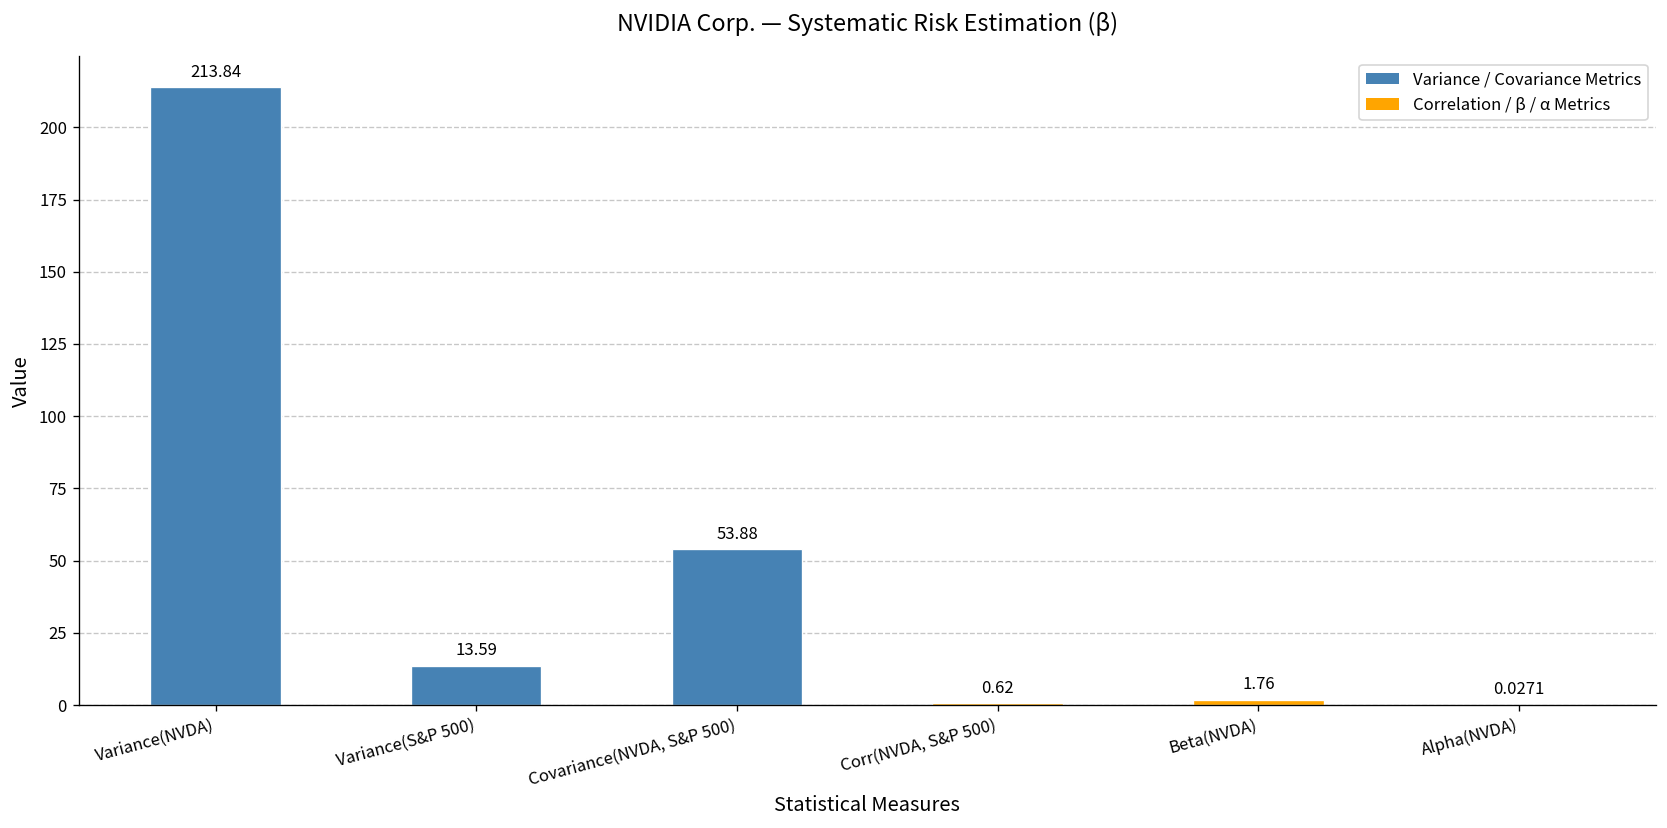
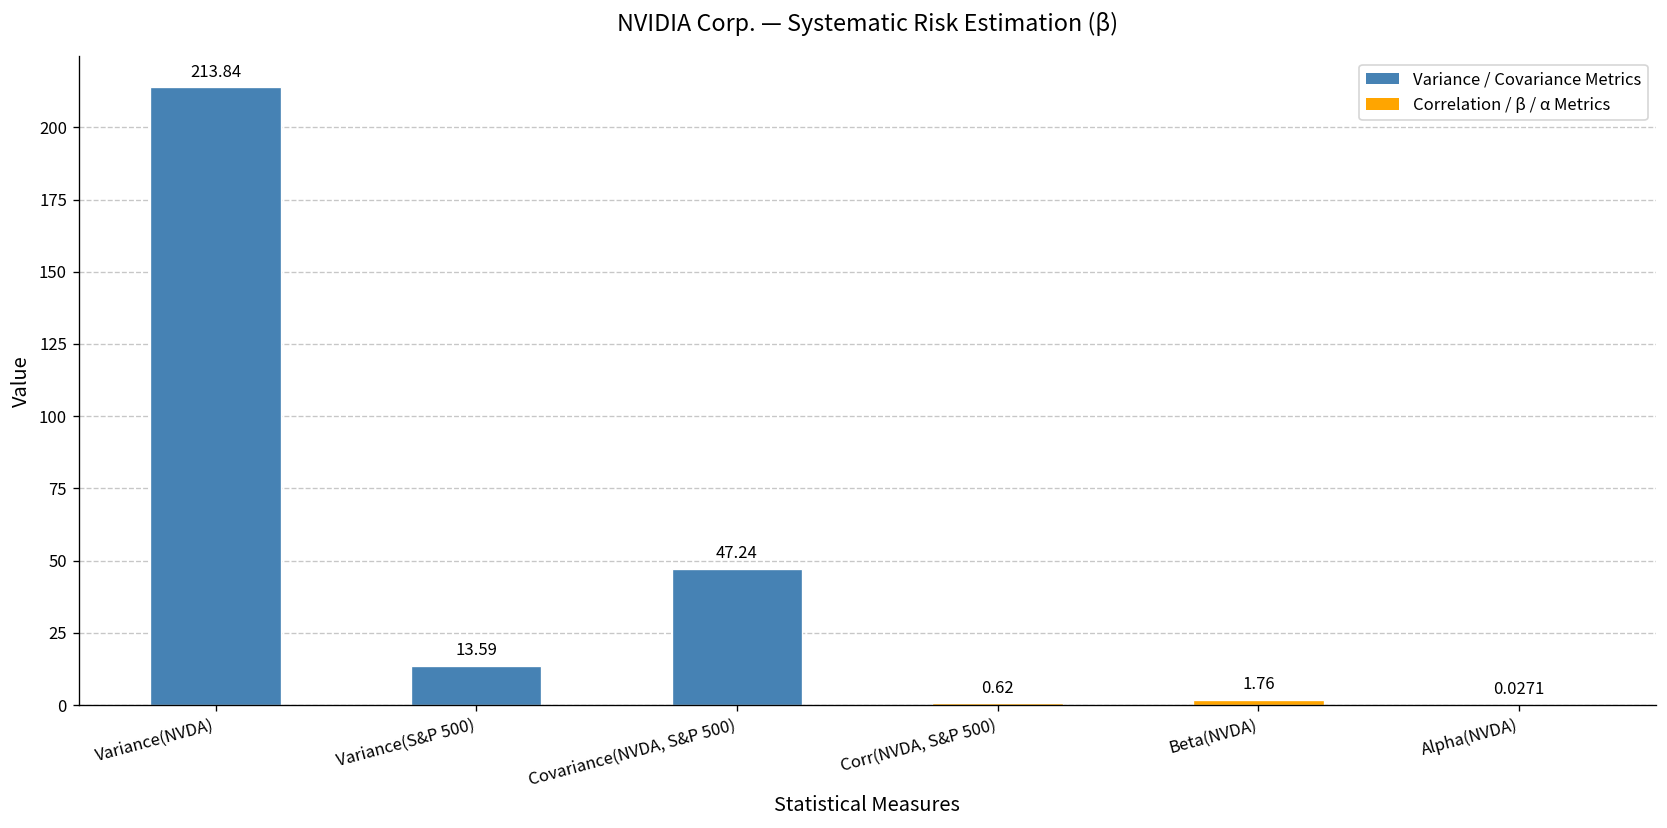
  {
    "Variance(NVDA)": 213.84,
    "Variance(S&P 500)": 13.59,
-   "Covariance(NVDA, S&P 500)": 53.88,
+   "Covariance(NVDA, S&P 500)": 47.24,
    "Corr(NVDA, S&P 500)": 0.62,
    "Beta(NVDA)": 1.76,
    "Alpha(NVDA)": 0.0271
  }
